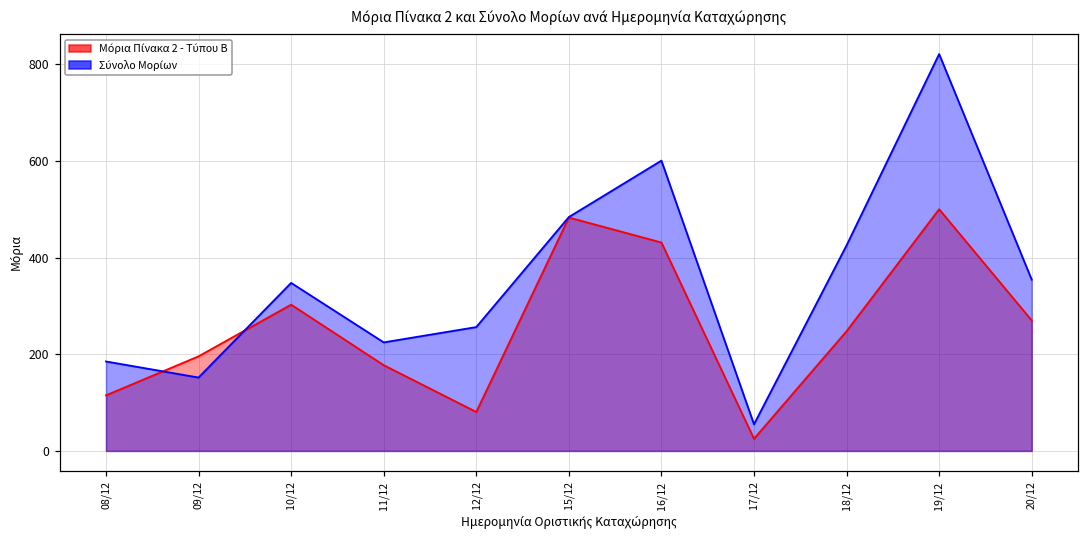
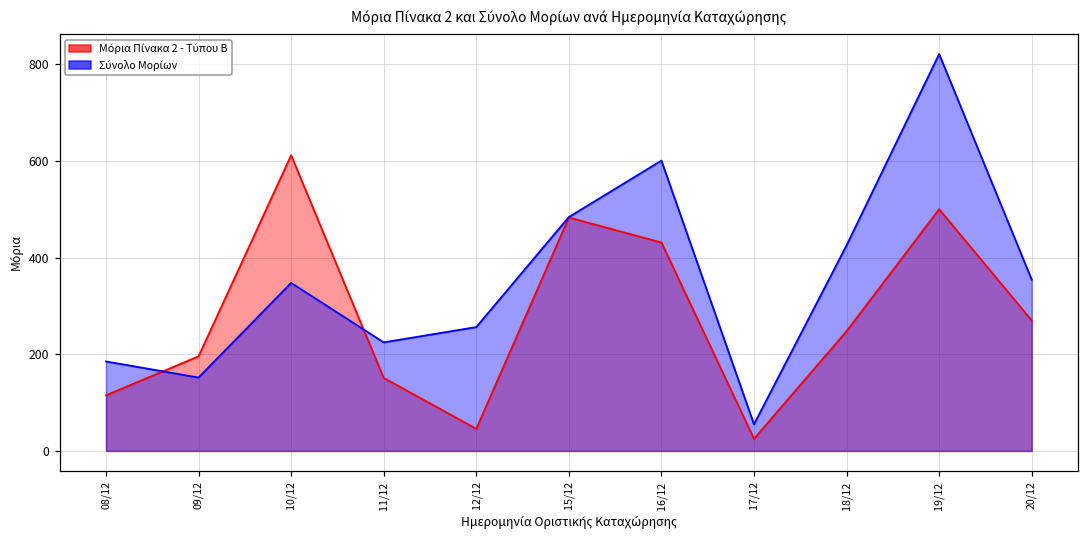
  {
    "Μόρια Πίνακα 2 - Τύπου Β": {
      "08/12": 110,
      "09/12": 200,
-     "10/12": 300,
-     "11/12": 180,
-     "12/12": 80,
+     "10/12": 610,
+     "11/12": 150,
+     "12/12": 50,
      "16/12": 430,
      "17/12": 30,
      "18/12": 250,
      "19/12": 500,
      "20/12": 270
    },
    "Σύνολο Μορίων": {
      "08/12": 190,
      "09/12": 150,
      "10/12": 350,
      "11/12": 220,
      "12/12": 260,
      "16/12": 600,
      "17/12": 60,
      "18/12": 430,
      "19/12": 820,
      "20/12": 350
    }
  }
